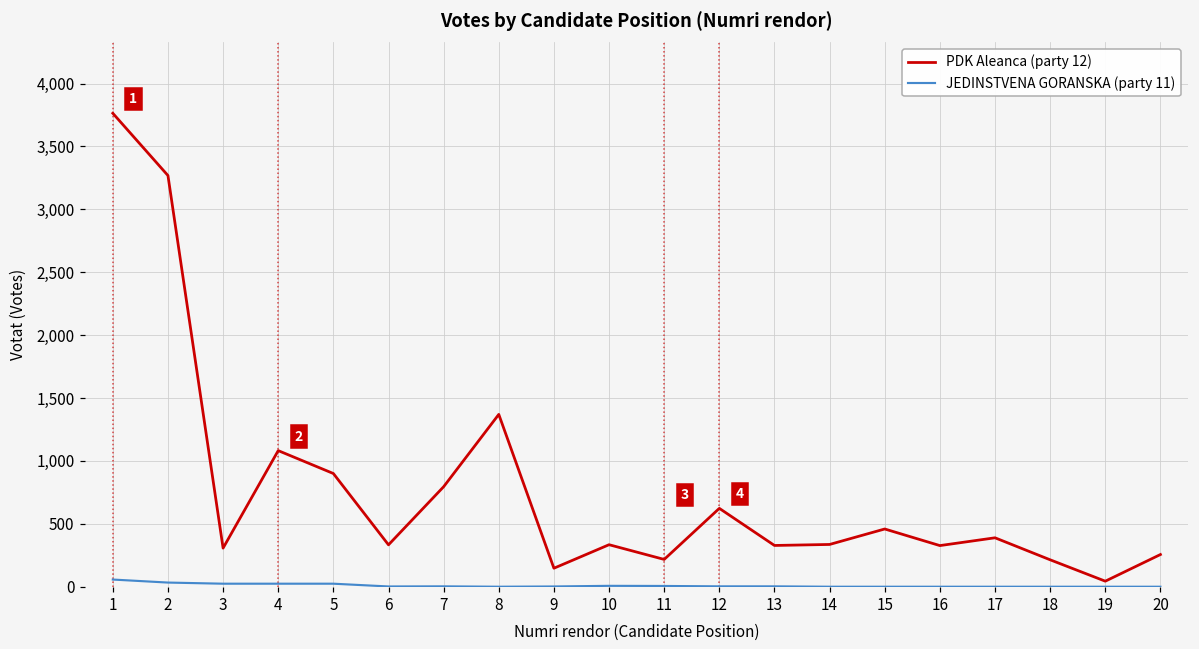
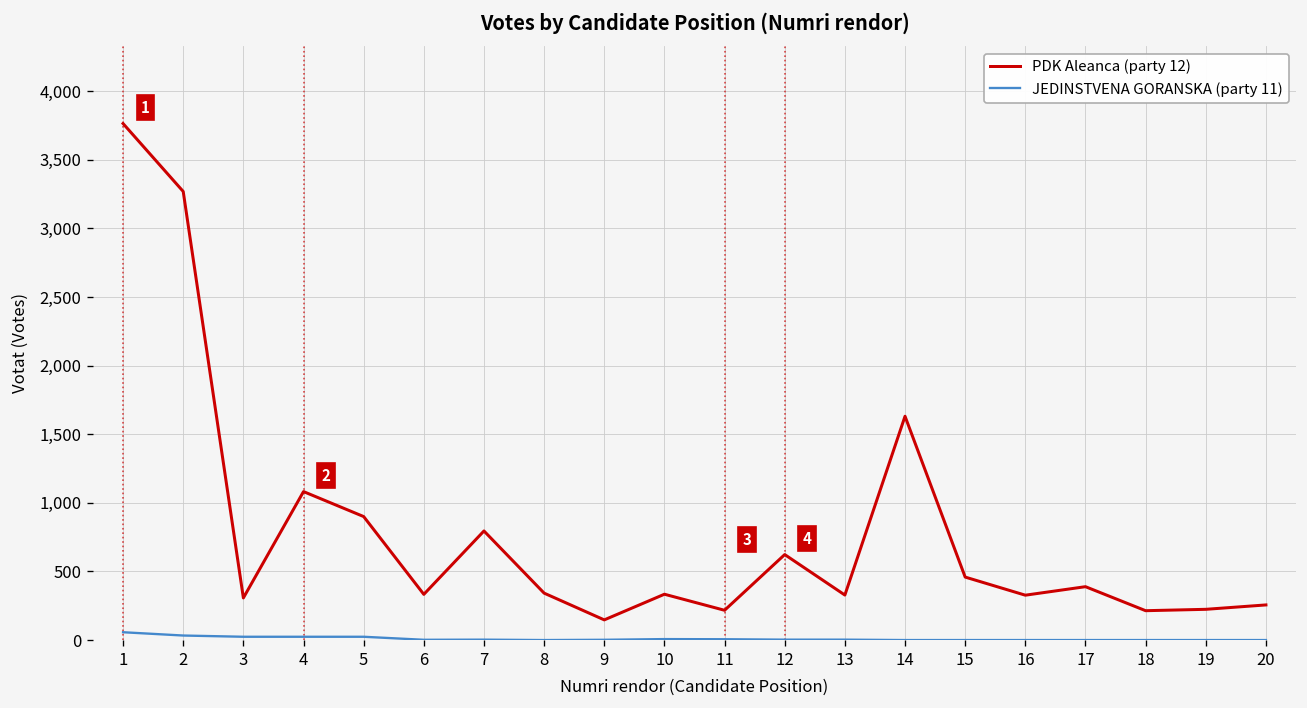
  {
    "PDK Aleanca (party 12)": {
      "2": "3,270",
      "3": "310",
      "5": "900",
      "6": "330",
      "7": "800",
-     "8": "1,370",
+     "8": "340",
      "9": "150",
      "10": "330",
      "11": "220",
      "13": "330",
-     "14": "340",
+     "14": "1,630",
      "15": "460",
      "16": "330",
      "17": "390",
      "18": "210",
-     "19": "40",
+     "19": "220",
      "20": "260"
    },
    "JEDINSTVENA GORANSKA (party 11)": {
      "1": "60",
      "2": "30",
      "3": "20",
      "4": "20",
      "5": "20",
      "6": "0",
      "7": "0",
      "8": "0",
      "9": "0",
      "10": "10",
      "11": "10",
      "12": "0",
      "13": "0",
      "14": "0",
      "15": "0",
      "16": "0",
      "17": "0",
      "18": "0",
      "19": "0",
      "20": "0"
    }
  }
